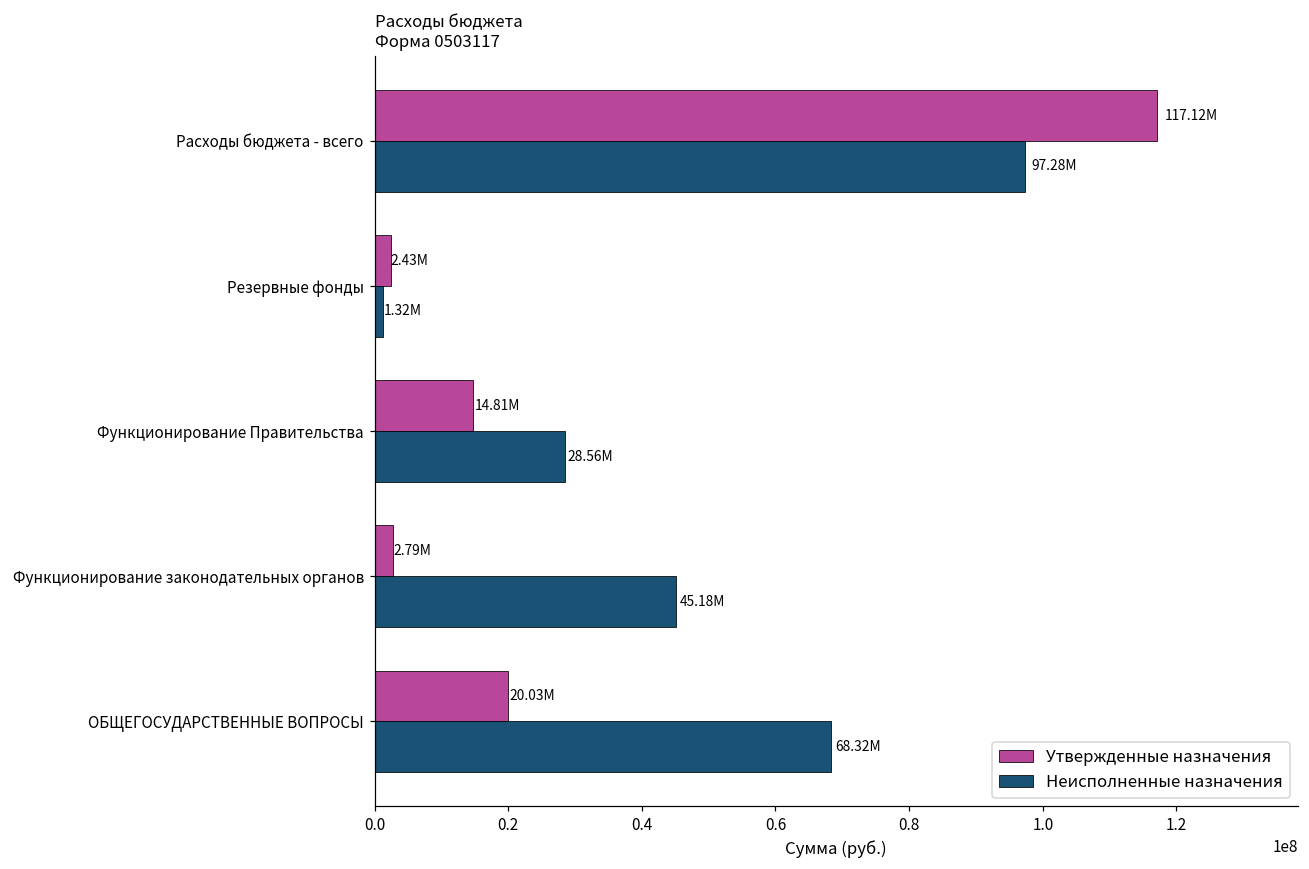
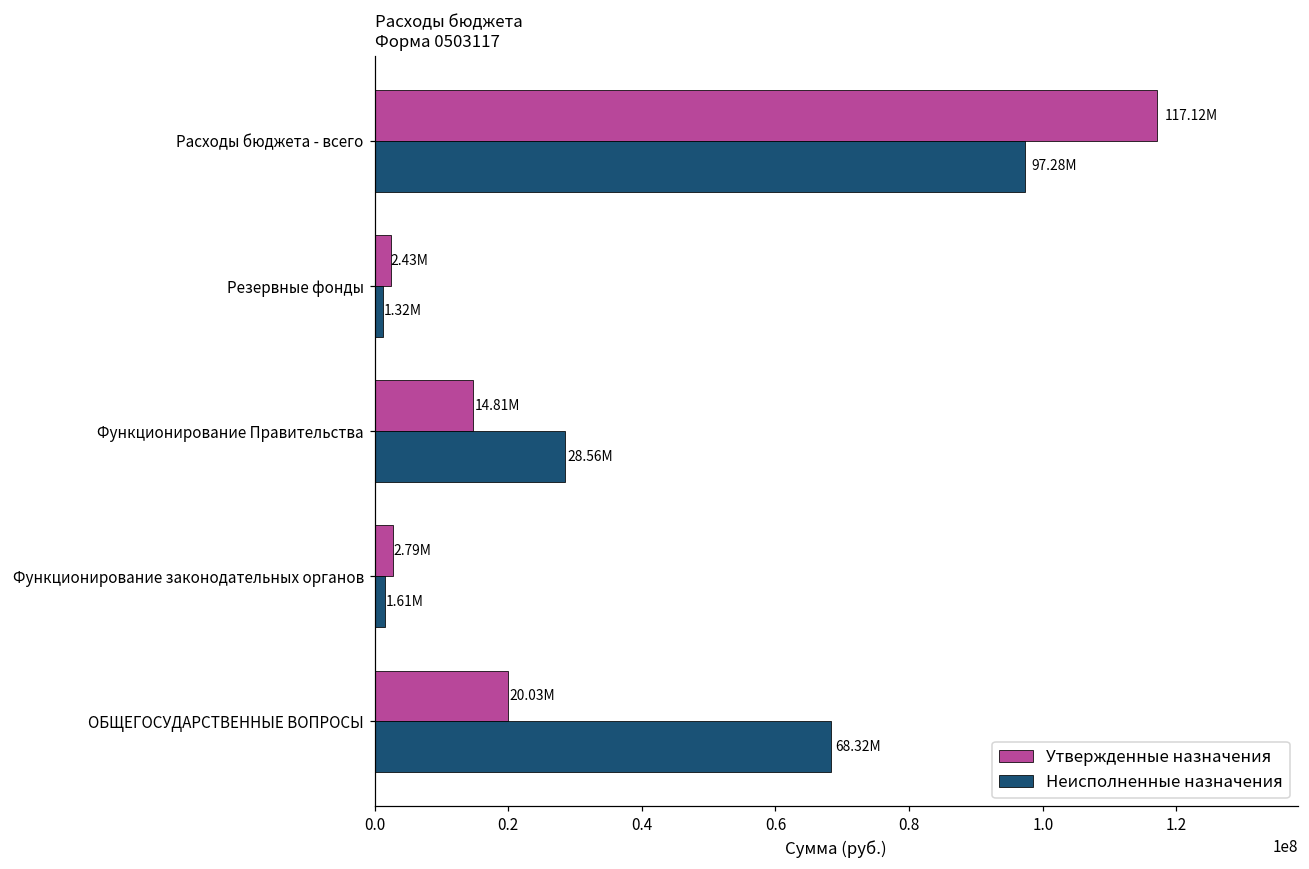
  {
    "Утвержденные назначения": {
      "Расходы бюджета - всего": "117.12M",
      "Резервные фонды": "2.43M",
      "Функционирование Правительства": "14.81M",
      "Функционирование законодательных органов": "2.79M",
      "ОБЩЕГОСУДАРСТВЕННЫЕ ВОПРОСЫ": "20.03M"
    },
    "Неисполненные назначения": {
      "Расходы бюджета - всего": "97.28M",
      "Резервные фонды": "1.32M",
      "Функционирование Правительства": "28.56M",
-     "Функционирование законодательных органов": "45.18M",
+     "Функционирование законодательных органов": "1.61M",
      "ОБЩЕГОСУДАРСТВЕННЫЕ ВОПРОСЫ": "68.32M"
    }
  }
